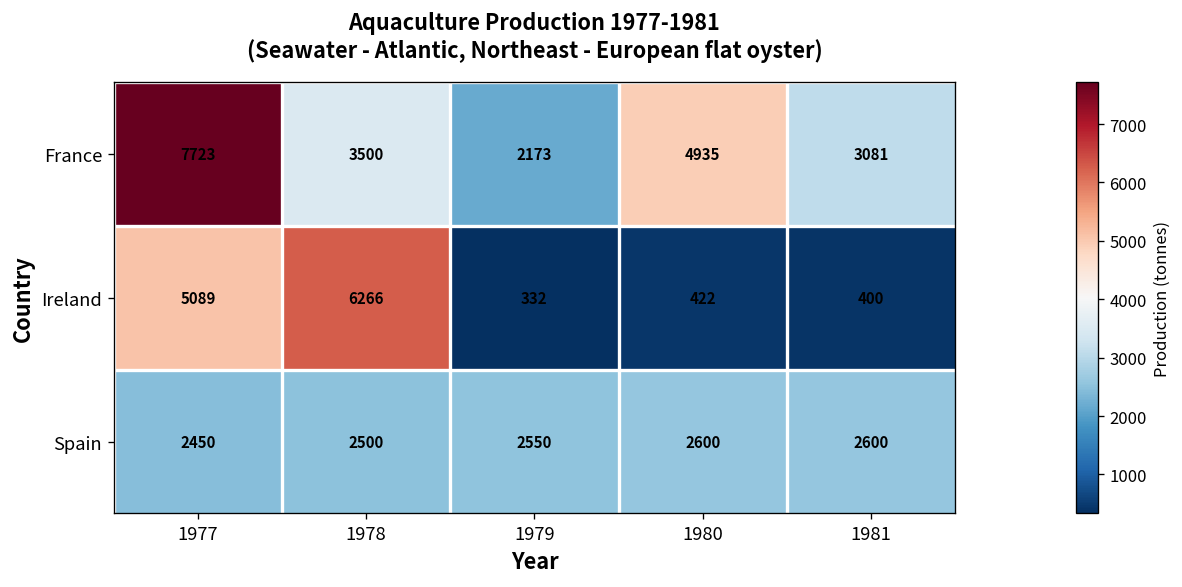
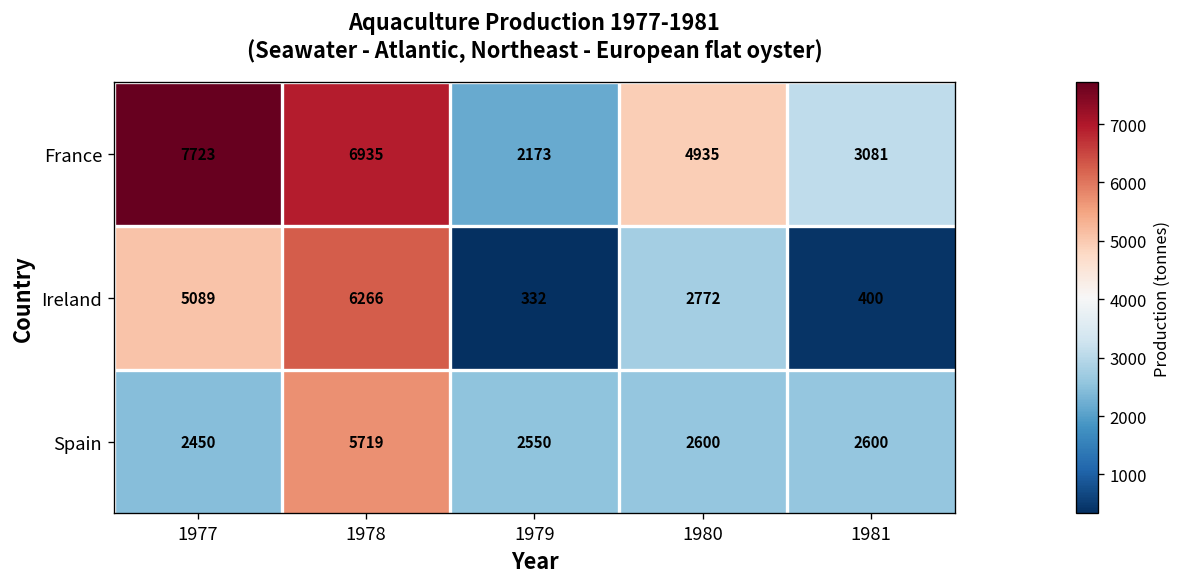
  {
    "France": {
      "1977": 7723,
-     "1978": 3500,
+     "1978": 6935,
      "1979": 2173,
      "1980": 4935,
      "1981": 3081
    },
    "Ireland": {
      "1977": 5089,
      "1978": 6266,
      "1979": 332,
-     "1980": 422,
+     "1980": 2772,
      "1981": 400
    },
    "Spain": {
      "1977": 2450,
-     "1978": 2500,
+     "1978": 5719,
      "1979": 2550,
      "1980": 2600,
      "1981": 2600
    }
  }
